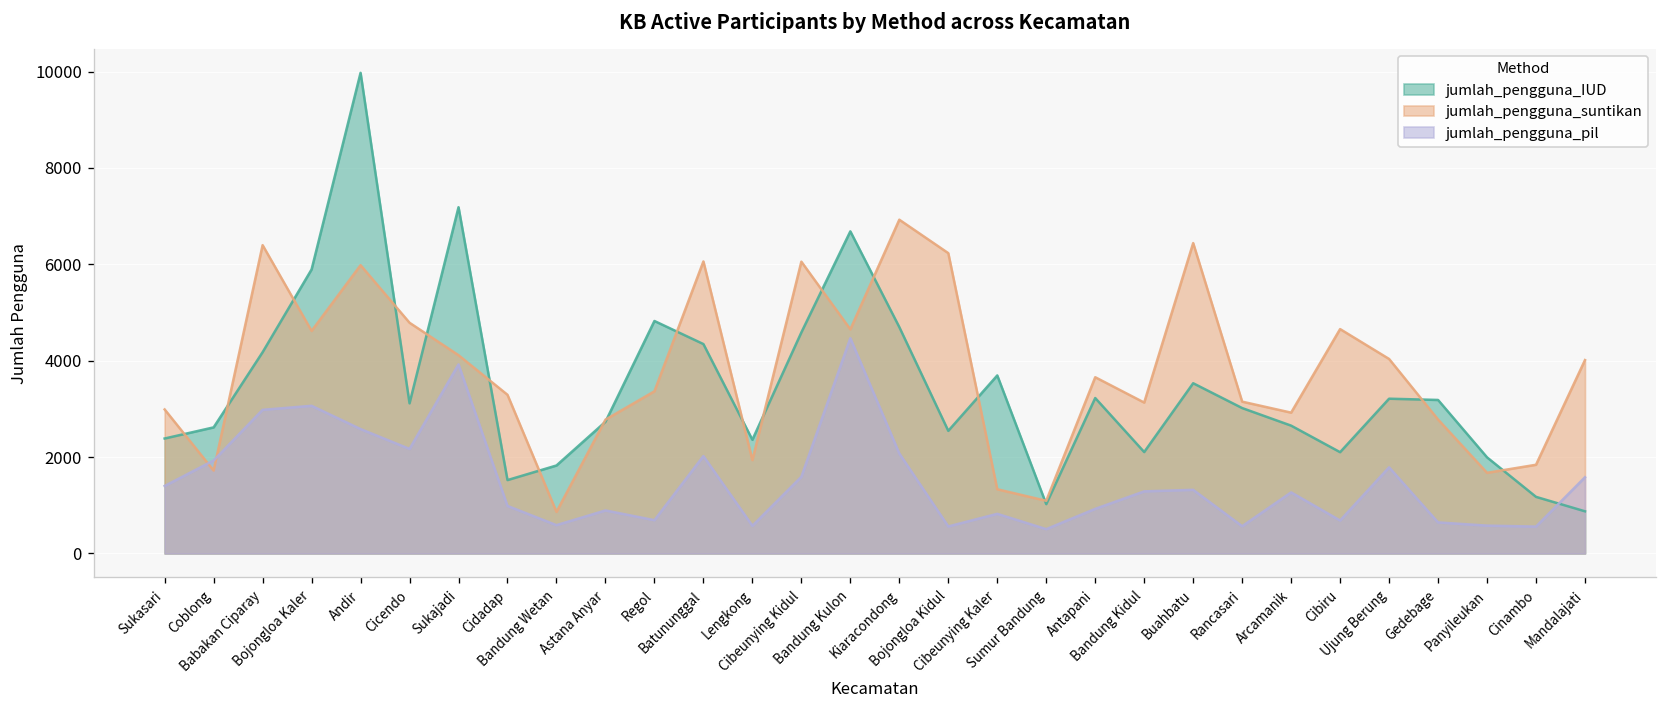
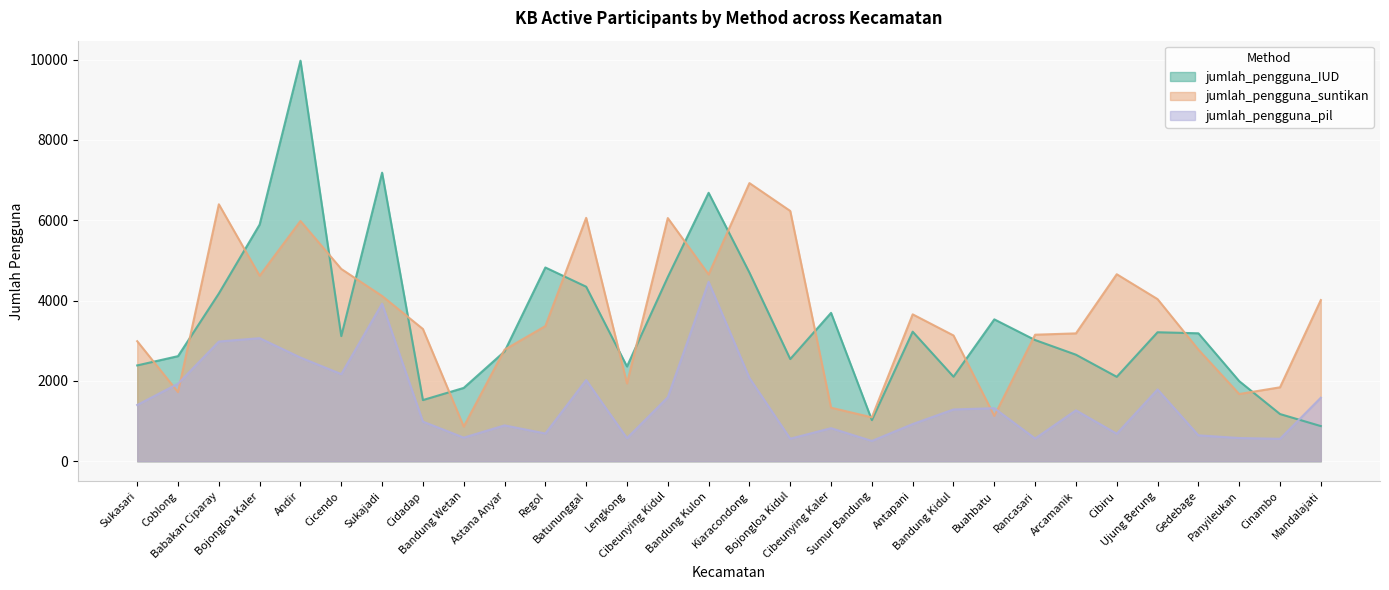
  {
    "jumlah_pengguna_IUD": {
      "Sukasari": 2400,
      "Coblong": 2600,
      "Babakan Ciparay": 4200,
      "Bojongloa Kaler": 5900,
      "Andir": 10000,
      "Cicendo": 3100,
      "Sukajadi": 7200,
      "Cidadap": 1500,
      "Bandung Wetan": 1800,
      "Regol": 4800,
      "Batununggal": 4300,
      "Lengkong": 2400,
      "Cibeunying Kidul": 4600,
      "Bandung Kulon": 6700,
      "Kiaracondong": 4700,
      "Bojongloa Kidul": 2500,
      "Cibeunying Kaler": 3700,
      "Sumur Bandung": 1000,
      "Antapani": 3200,
      "Bandung Kidul": 2100,
      "Buahbatu": 3500,
      "Rancasari": 3000,
      "Arcamanik": 2700,
      "Cibiru": 2100,
      "Ujung Berung": 3200,
      "Gedebage": 3200,
      "Panyileukan": 2000,
      "Cinambo": 1200,
      "Mandalajati": 900
    },
    "jumlah_pengguna_suntikan": {
      "Sukasari": 3000,
      "Coblong": 1700,
      "Babakan Ciparay": 6400,
      "Bojongloa Kaler": 4600,
      "Andir": 6000,
      "Cicendo": 4800,
      "Sukajadi": 4100,
      "Cidadap": 3300,
      "Bandung Wetan": 900,
      "Regol": 3400,
      "Batununggal": 6100,
      "Lengkong": 1900,
      "Cibeunying Kidul": 6100,
      "Bandung Kulon": 4700,
      "Kiaracondong": 6900,
      "Bojongloa Kidul": 6200,
      "Cibeunying Kaler": 1300,
      "Sumur Bandung": 1100,
      "Antapani": 3700,
      "Bandung Kidul": 3100,
-     "Buahbatu": 6400,
+     "Buahbatu": 1100,
      "Rancasari": 3200,
-     "Arcamanik": 2900,
+     "Arcamanik": 3200,
      "Cibiru": 4700,
      "Ujung Berung": 4000,
      "Gedebage": 2800,
      "Panyileukan": 1700,
      "Cinambo": 1800,
      "Mandalajati": 4000
    },
    "jumlah_pengguna_pil": {
      "Sukasari": 1400,
      "Coblong": 1900,
      "Babakan Ciparay": 3000,
      "Bojongloa Kaler": 3100,
      "Andir": 2600,
      "Cicendo": 2200,
      "Sukajadi": 3900,
      "Cidadap": 1000,
      "Bandung Wetan": 600,
      "Astana Anyar": 900,
      "Regol": 700,
      "Batununggal": 2000,
      "Lengkong": 600,
      "Cibeunying Kidul": 1600,
      "Bandung Kulon": 4500,
      "Kiaracondong": 2100,
      "Bojongloa Kidul": 600,
      "Cibeunying Kaler": 800,
      "Sumur Bandung": 500,
      "Antapani": 900,
      "Bandung Kidul": 1300,
      "Buahbatu": 1300,
      "Rancasari": 600,
      "Arcamanik": 1300,
      "Cibiru": 700,
      "Ujung Berung": 1800,
      "Gedebage": 600,
      "Panyileukan": 600,
      "Cinambo": 600,
      "Mandalajati": 1600
    }
  }
